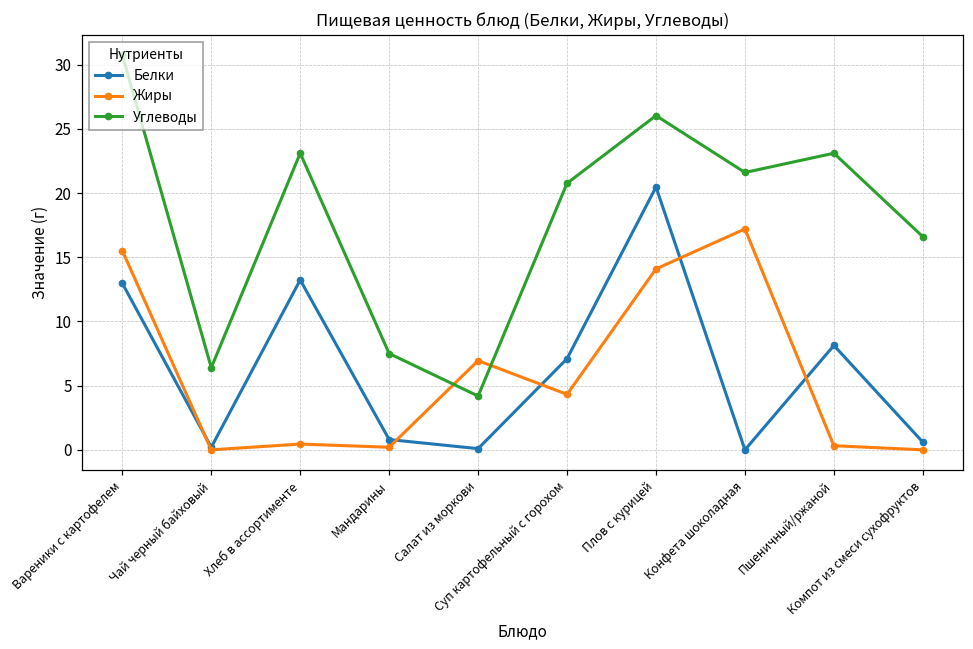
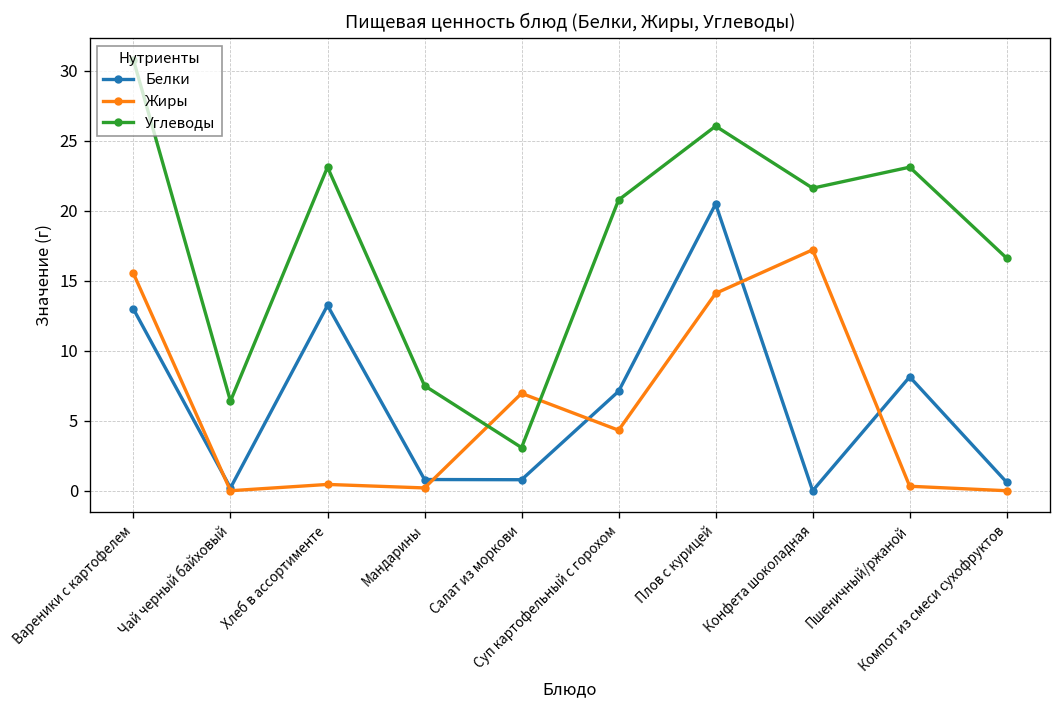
  {
    "Белки": {
      "Вареники с картофелем": 13.0,
      "Хлеб в ассортименте": 13.2,
      "Мандарины": 0.8,
-     "Салат из моркови": 0.1,
+     "Салат из моркови": 0.8,
      "Суп картофельный с горохом": 7.1,
      "Плов с курицей": 20.5,
      "Конфета шоколадная": 0.0,
      "Пшеничный/ржаной": 8.1,
      "Компот из смеси сухофруктов": 0.6
    },
    "Жиры": {
      "Вареники с картофелем": 15.5,
      "Хлеб в ассортименте": 0.5,
      "Мандарины": 0.2,
      "Салат из моркови": 7.0,
      "Суп картофельный с горохом": 4.3,
      "Плов с курицей": 14.1,
      "Конфета шоколадная": 17.2,
      "Пшеничный/ржаной": 0.3,
      "Компот из смеси сухофруктов": 0.0
    },
    "Углеводы": {
      "Чай черный байховый": 6.4,
      "Хлеб в ассортименте": 23.1,
      "Мандарины": 7.5,
-     "Салат из моркови": 4.2,
+     "Салат из моркови": 3.1,
      "Суп картофельный с горохом": 20.8,
      "Плов с курицей": 26.0,
      "Конфета шоколадная": 21.6,
      "Пшеничный/ржаной": 23.1,
      "Компот из смеси сухофруктов": 16.6
    }
  }
